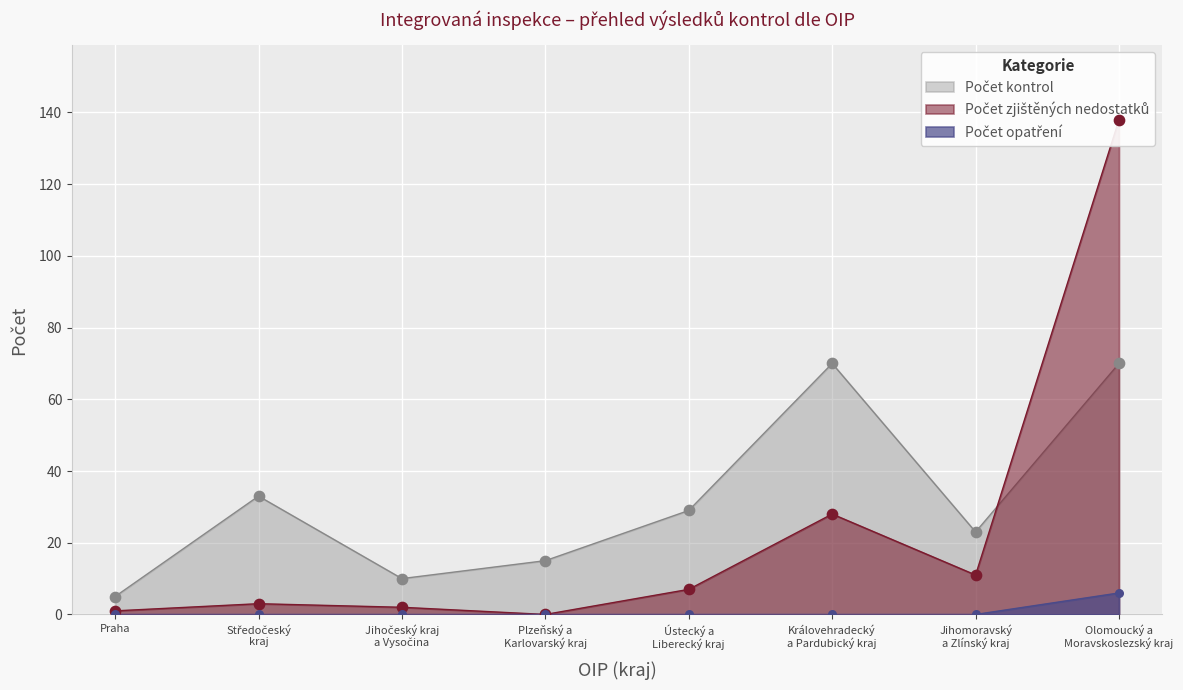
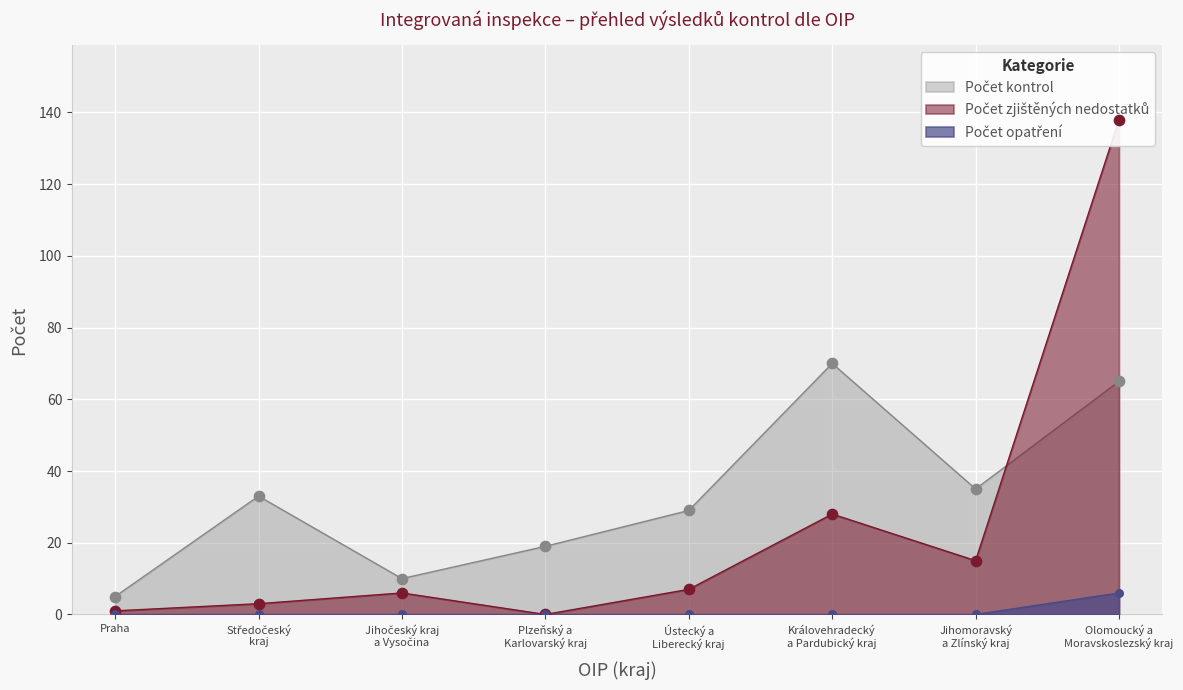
  {
    "Počet kontrol": {
      "Praha": 5,
      "Středočeský kraj": 33,
      "Jihočeský kraj a Vysočina": 10,
-     "Plzeňský a Karlovarský kraj": 15,
+     "Plzeňský a Karlovarský kraj": 19,
      "Ústecký a Liberecký kraj": 29,
      "Královehradecký a Pardubický kraj": 70,
-     "Jihomoravský a Zlínský kraj": 23,
-     "Olomoucký a Moravskoslezský kraj": 70
+     "Jihomoravský a Zlínský kraj": 35,
+     "Olomoucký a Moravskoslezský kraj": 65
    },
    "Počet zjištěných nedostatků": {
      "Praha": 1,
      "Středočeský kraj": 3,
-     "Jihočeský kraj a Vysočina": 2,
+     "Jihočeský kraj a Vysočina": 6,
      "Ústecký a Liberecký kraj": 7,
      "Královehradecký a Pardubický kraj": 28,
-     "Jihomoravský a Zlínský kraj": 11
+     "Jihomoravský a Zlínský kraj": 15
    },
    "Počet opatření": {
      "Praha": 0,
      "Středočeský kraj": 0,
      "Jihočeský kraj a Vysočina": 0,
      "Ústecký a Liberecký kraj": 0,
      "Královehradecký a Pardubický kraj": 0,
      "Jihomoravský a Zlínský kraj": 0,
      "Olomoucký a Moravskoslezský kraj": 6
    }
  }
